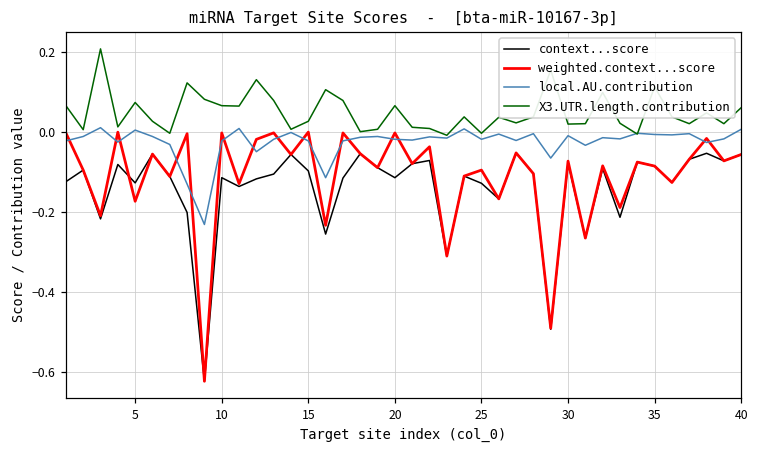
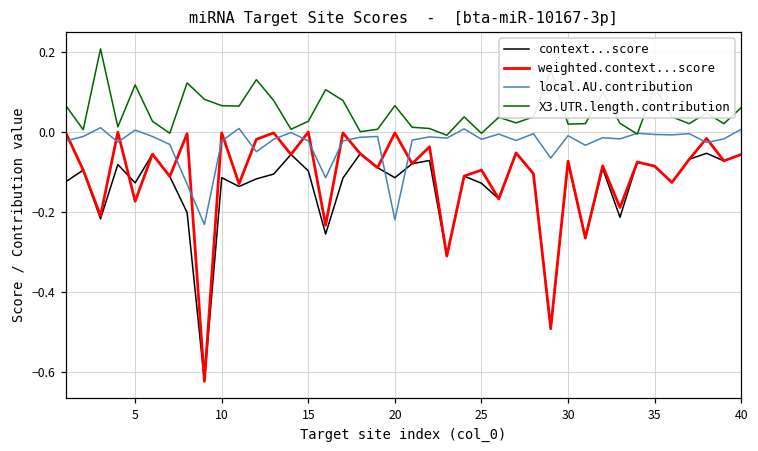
  {
    "context...score": {
      "5": -0.13,
      "10": -0.11,
      "15": -0.10,
      "20": -0.11,
      "25": -0.13
    },
    "weighted.context...score": {
      "5": -0.17,
      "10": 0.00,
      "15": 0.00,
      "20": 0.00,
      "25": -0.10
    },
    "local.AU.contribution": {
      "5": 0.01,
      "10": -0.02,
      "15": -0.02,
-     "20": -0.02,
+     "20": -0.22,
      "25": -0.02,
      "30": -0.01,
      "35": -0.01,
      "40": 0.01
    },
    "X3.UTR.length.contribution": {
-     "5": 0.07,
+     "5": 0.12,
      "10": 0.07,
      "15": 0.03,
      "20": 0.07,
      "25": 0.00,
      "30": 0.02,
      "40": 0.06
    }
  }
